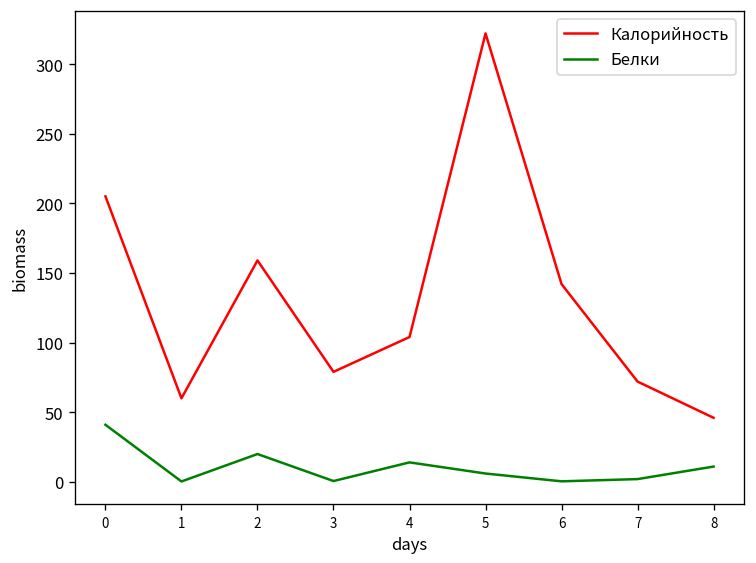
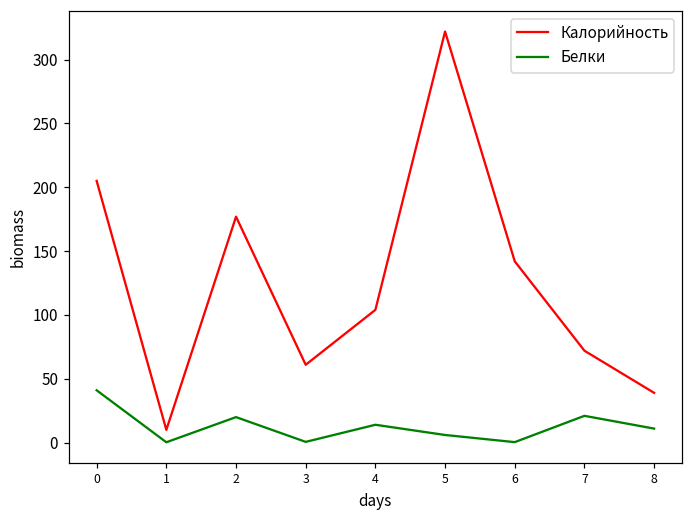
  {
    "Калорийность": {
      "0": 205,
-     "1": 60,
-     "2": 159,
-     "3": 79,
+     "1": 10,
+     "2": 177,
+     "3": 61,
      "4": 104,
      "5": 322,
      "6": 142,
      "7": 72,
-     "8": 46
+     "8": 39
    },
    "Белки": {
      "0": 41,
      "1": 0,
      "2": 20,
      "3": 1,
      "4": 14,
      "5": 6,
      "6": 0,
-     "7": 2,
+     "7": 21,
      "8": 11
    }
  }
